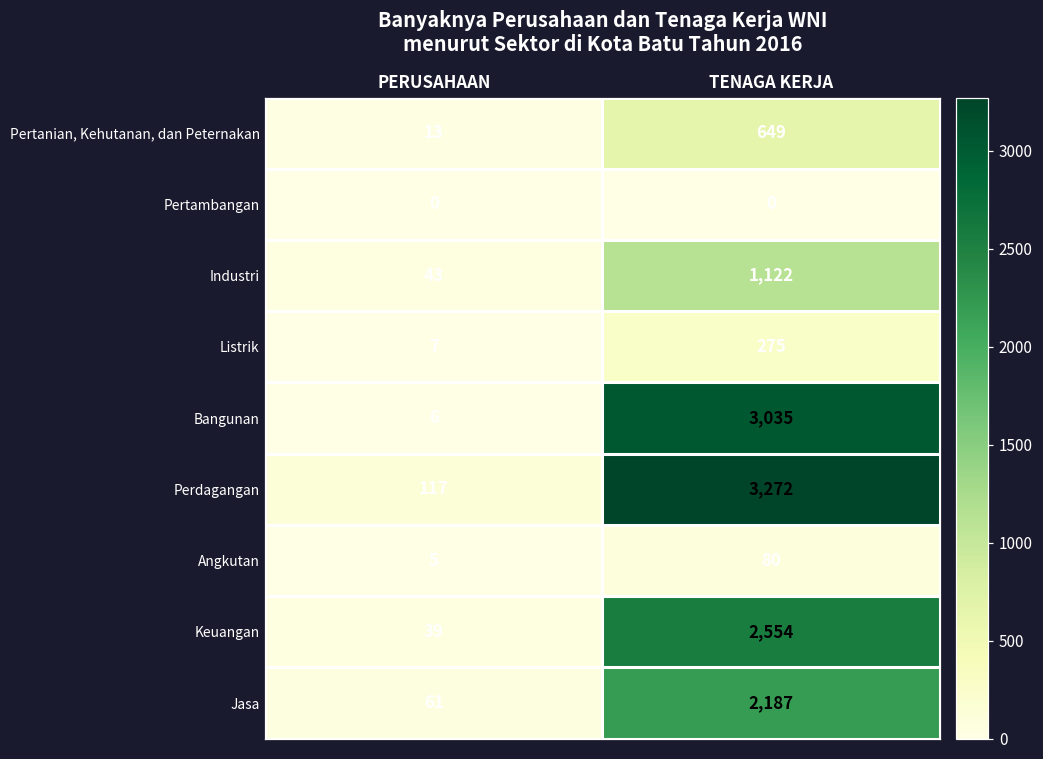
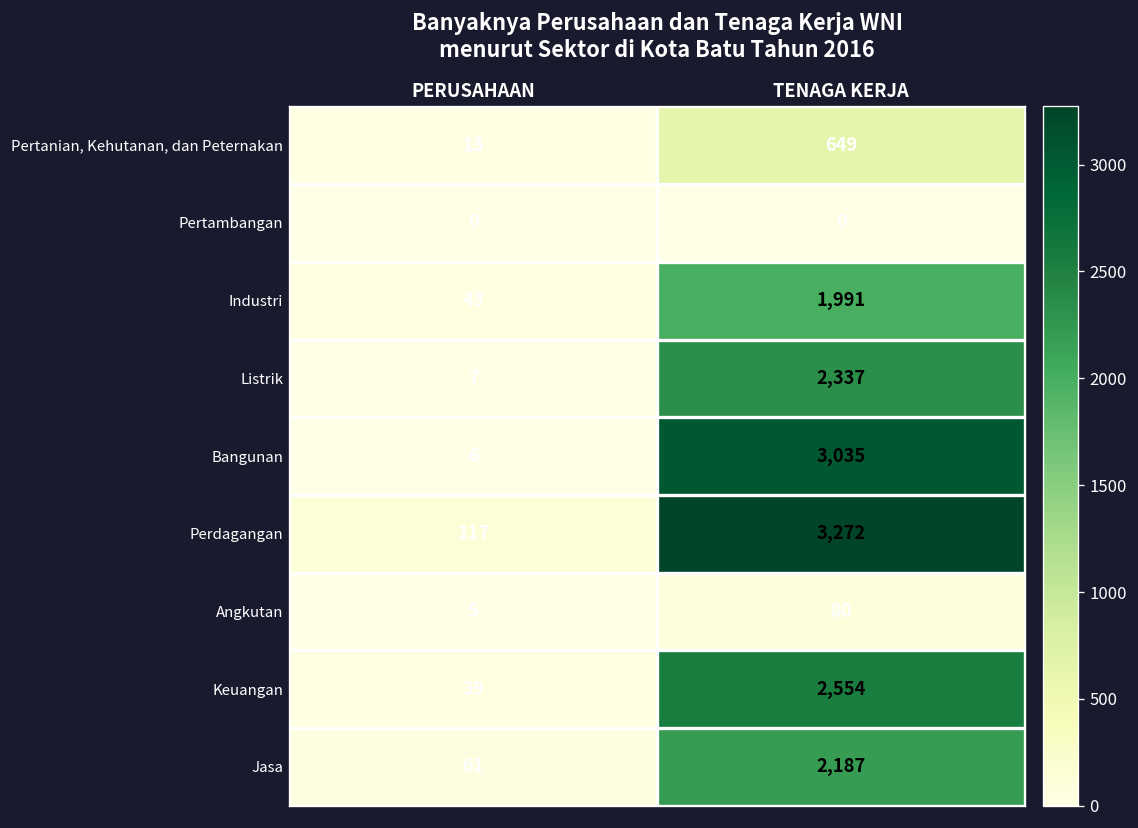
  {
    "Pertanian, Kehutanan, dan Peternakan": {
      "TENAGA KERJA": "649"
    },
    "Industri": {
-     "TENAGA KERJA": "1,122"
+     "TENAGA KERJA": "1,991"
    },
    "Listrik": {
-     "TENAGA KERJA": "275"
+     "TENAGA KERJA": "2,337"
    },
    "Bangunan": {
      "TENAGA KERJA": "3,035"
    },
    "Perdagangan": {
      "TENAGA KERJA": "3,272"
    },
    "Keuangan": {
      "TENAGA KERJA": "2,554"
    },
    "Jasa": {
      "TENAGA KERJA": "2,187"
    }
  }
